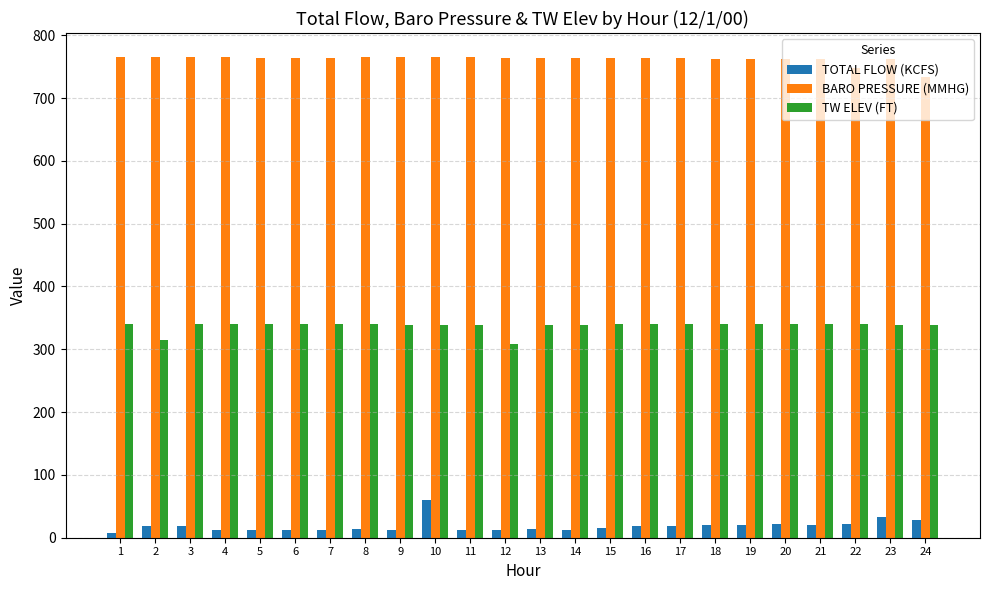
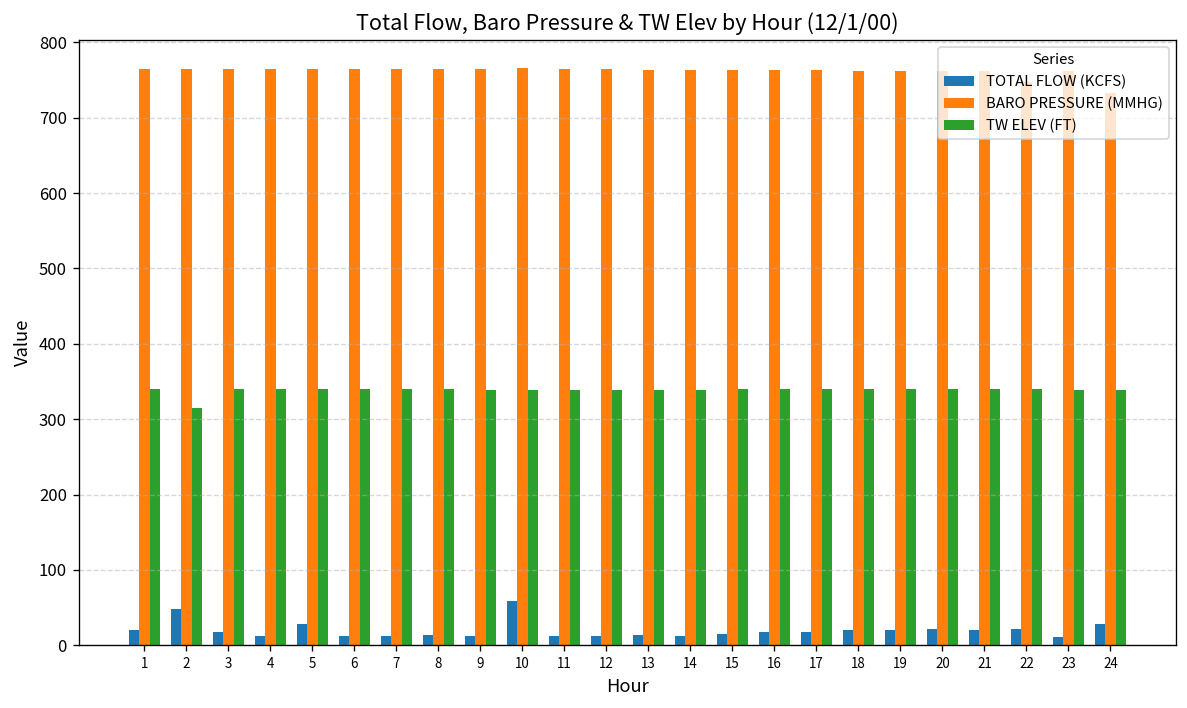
  {
    "TOTAL FLOW (KCFS)": {
-     "1": 10,
-     "2": 20,
+     "1": 20,
+     "2": 50,
      "3": 20,
      "4": 10,
-     "5": 10,
+     "5": 30,
      "6": 10,
      "7": 10,
      "8": 10,
      "9": 10,
      "10": 60,
      "11": 10,
      "12": 10,
      "13": 10,
      "14": 10,
      "15": 20,
      "16": 20,
      "17": 20,
      "18": 20,
      "19": 20,
      "20": 20,
      "21": 20,
      "22": 20,
-     "23": 30,
+     "23": 10,
      "24": 30
    },
    "BARO PRESSURE (MMHG)": {
      "1": 770,
      "2": 770,
      "3": 760,
      "4": 760,
      "5": 760,
      "6": 760,
      "7": 760,
      "8": 760,
      "9": 770,
      "10": 770,
      "11": 760,
      "12": 760,
      "13": 760,
      "14": 760,
      "15": 760,
      "16": 760,
      "17": 760,
      "18": 760,
      "19": 760
    },
    "TW ELEV (FT)": {
      "1": 340,
      "2": 320,
      "3": 340,
      "4": 340,
      "5": 340,
      "6": 340,
      "7": 340,
      "8": 340,
      "9": 340,
      "10": 340,
      "11": 340,
-     "12": 310,
+     "12": 340,
      "13": 340,
      "14": 340,
      "15": 340,
      "16": 340,
      "17": 340,
      "18": 340,
      "19": 340,
      "20": 340,
      "21": 340,
      "22": 340,
      "23": 340,
      "24": 340
    }
  }
